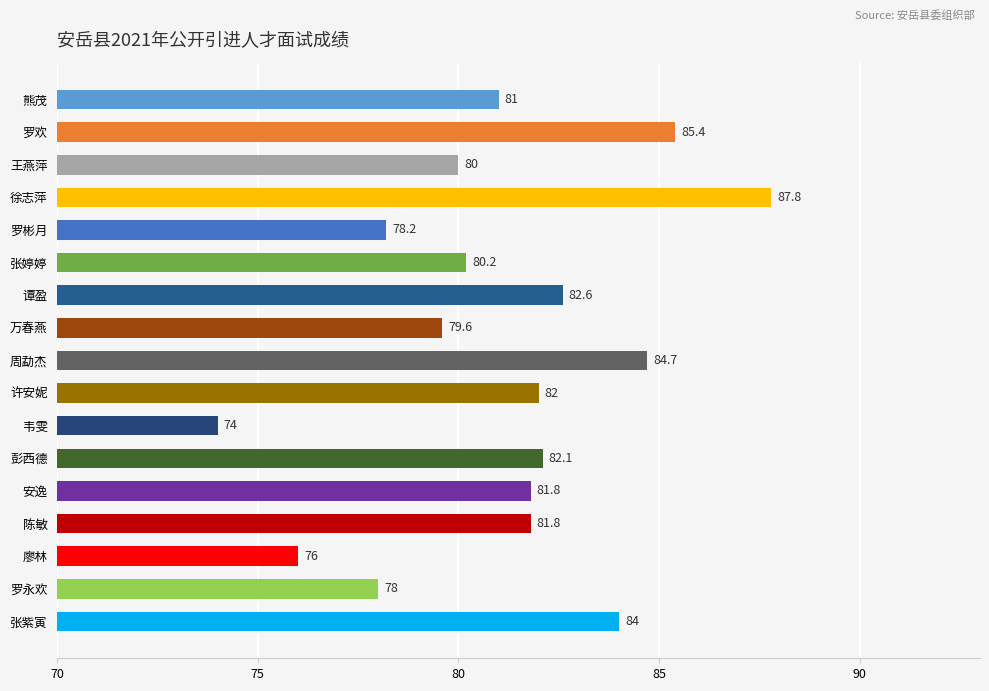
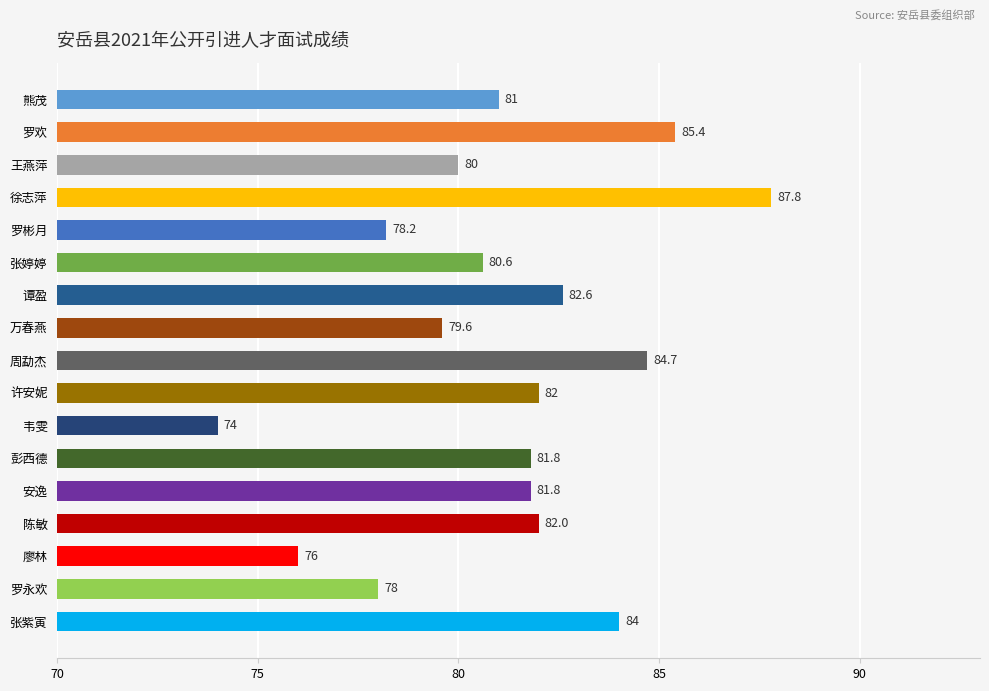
  {
    "熊茂": 81,
    "罗欢": 85.4,
    "王燕萍": 80,
    "徐志萍": 87.8,
    "罗彬月": 78.2,
-   "张婷婷": 80.2,
+   "张婷婷": 80.6,
    "谭盈": 82.6,
    "万春燕": 79.6,
    "周勐杰": 84.7,
    "许安妮": 82,
    "韦雯": 74,
-   "彭西德": 82.1,
+   "彭西德": 81.8,
    "安逸": 81.8,
-   "陈敏": 81.8,
+   "陈敏": 82.0,
    "廖林": 76,
    "罗永欢": 78,
    "张紫寅": 84
  }
